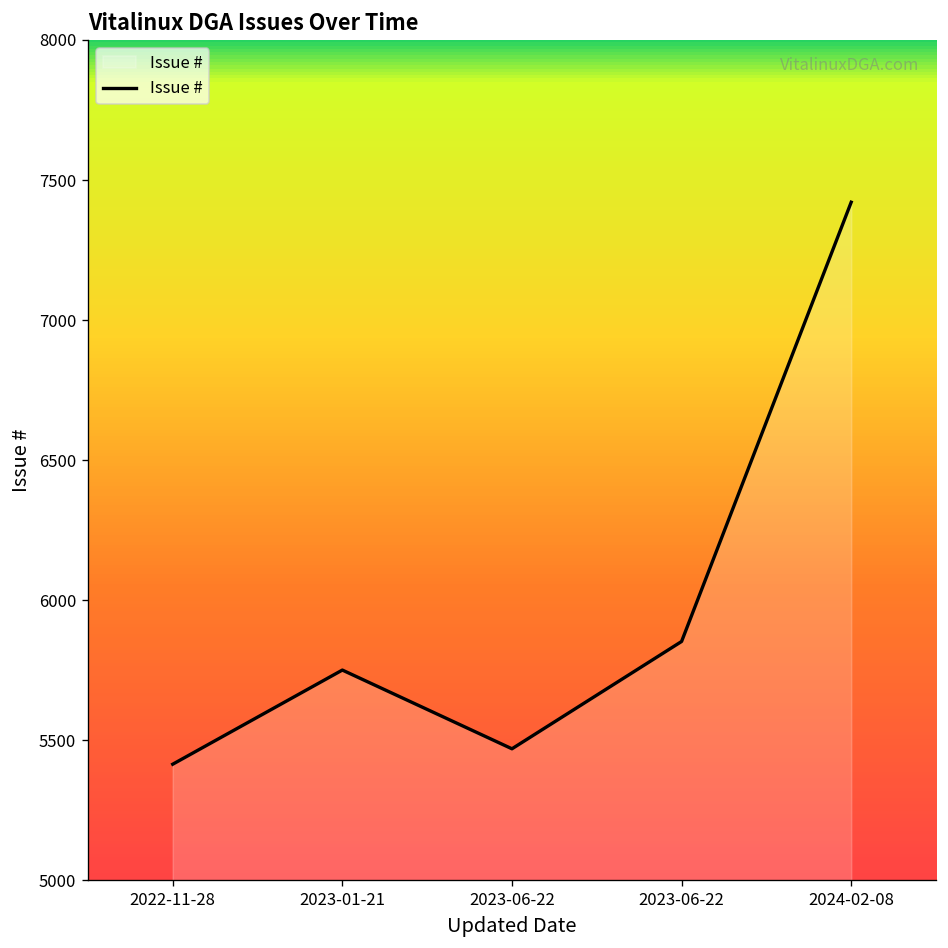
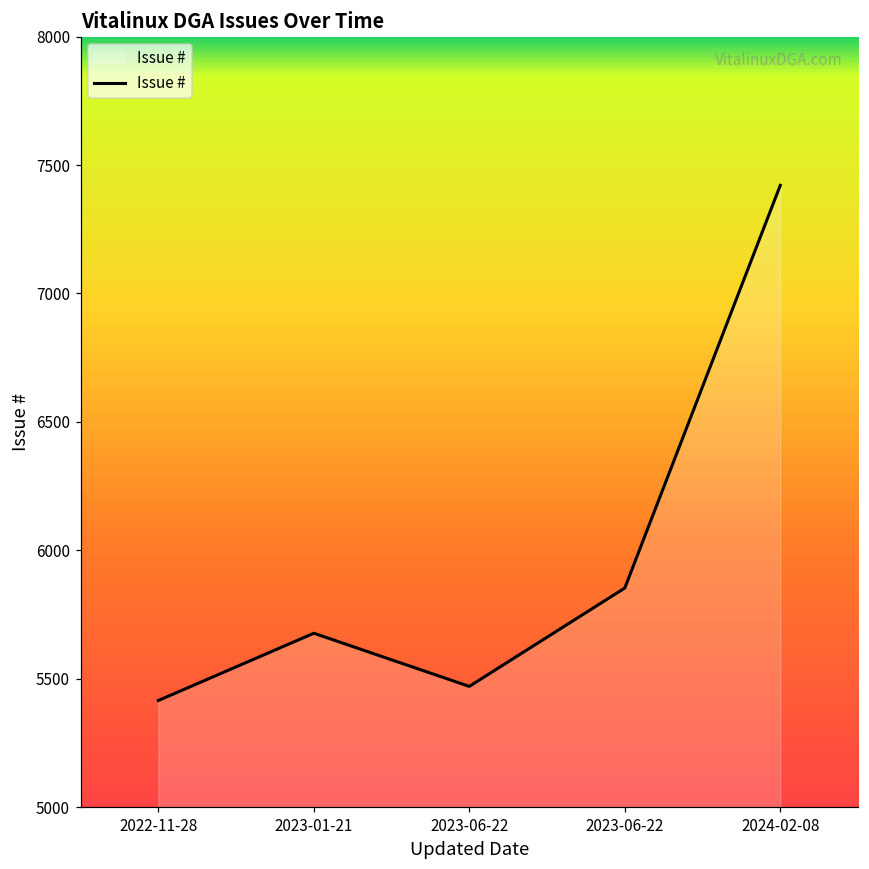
  {
    "2022-11-28": 5420,
-   "2023-01-21": 5750,
+   "2023-01-21": 5680,
    "2024-02-08": 7420
  }
